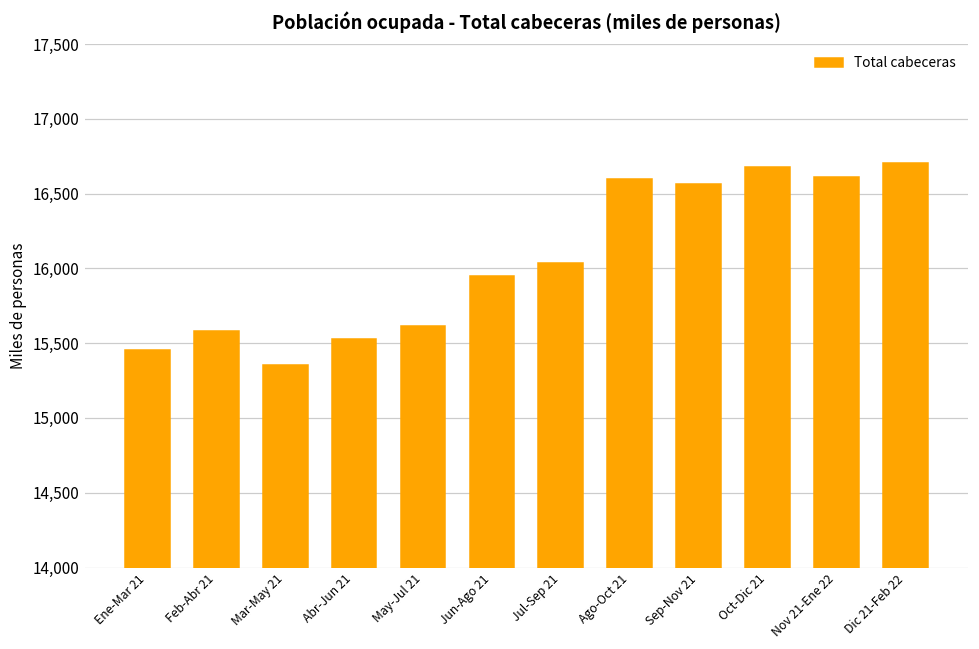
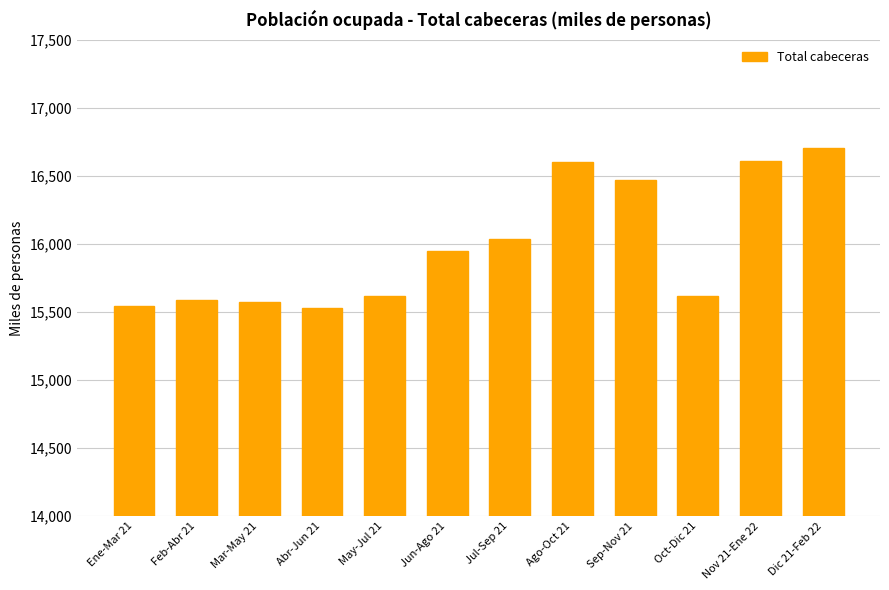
  {
-   "Ene-Mar 21": "15,450",
+   "Ene-Mar 21": "15,540",
    "Feb-Abr 21": "15,580",
-   "Mar-May 21": "15,360",
+   "Mar-May 21": "15,570",
    "Abr-Jun 21": "15,530",
    "May-Jul 21": "15,620",
    "Jun-Ago 21": "15,950",
    "Jul-Sep 21": "16,040",
    "Ago-Oct 21": "16,600",
-   "Sep-Nov 21": "16,560",
-   "Oct-Dic 21": "16,680",
+   "Sep-Nov 21": "16,470",
+   "Oct-Dic 21": "15,620",
    "Nov 21-Ene 22": "16,610",
    "Dic 21-Feb 22": "16,700"
  }
